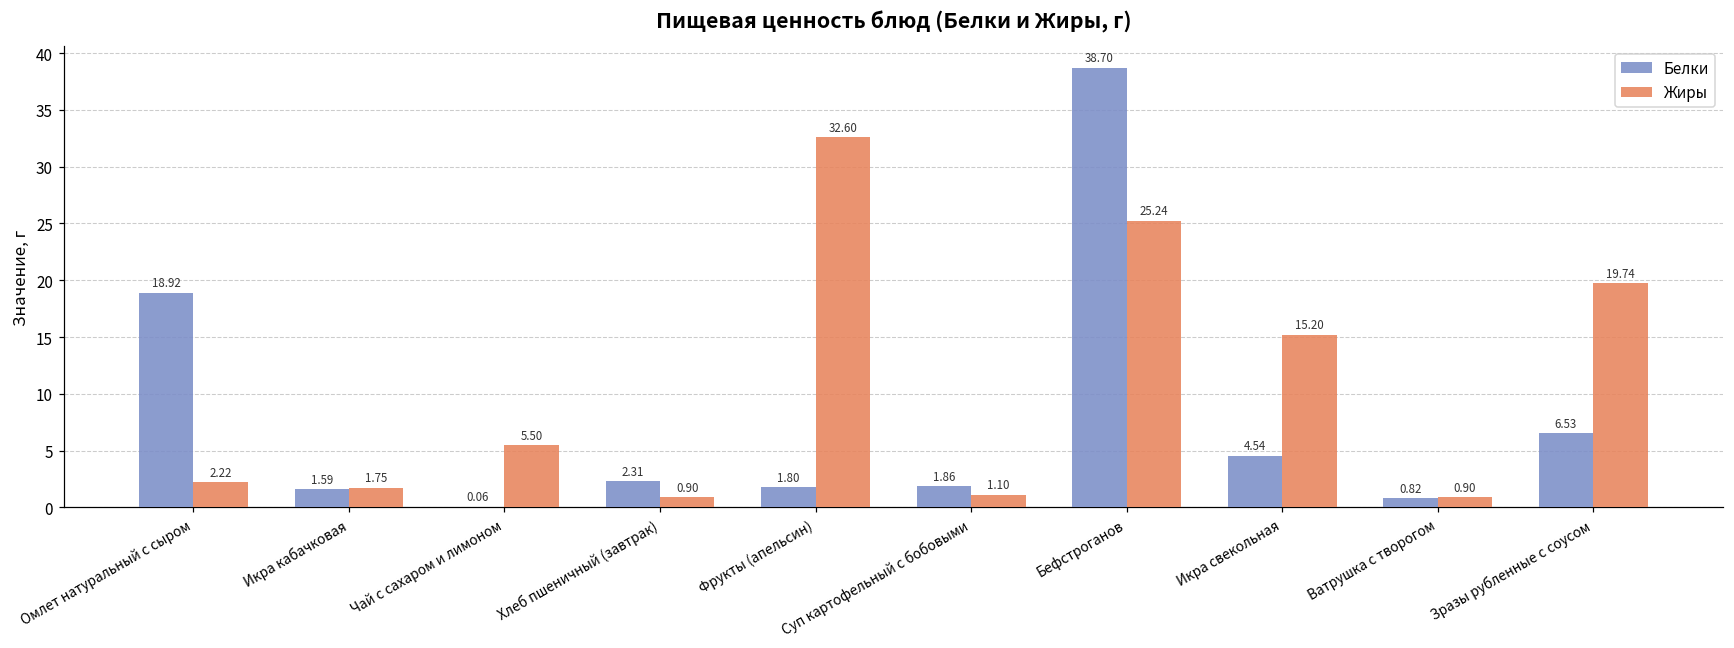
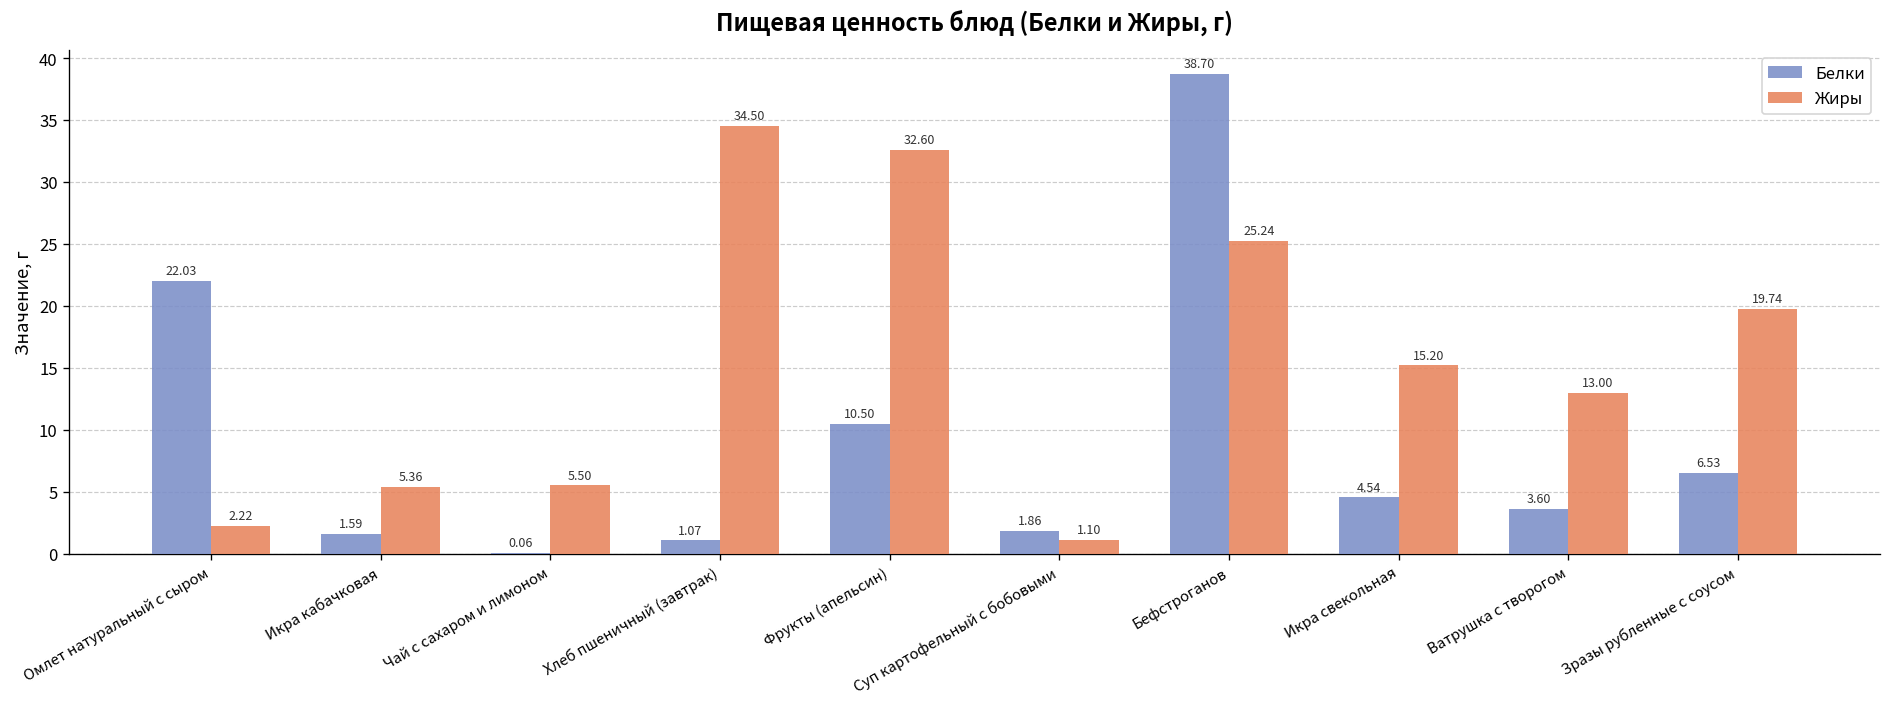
  {
    "Белки": {
-     "Омлет натуральный с сыром": 18.92,
+     "Омлет натуральный с сыром": 22.03,
      "Икра кабачковая": 1.59,
      "Чай с сахаром и лимоном": 0.06,
-     "Хлеб пшеничный (завтрак)": 2.31,
-     "Фрукты (апельсин)": 1.80,
+     "Хлеб пшеничный (завтрак)": 1.07,
+     "Фрукты (апельсин)": 10.50,
      "Суп картофельный с бобовыми": 1.86,
      "Бефстроганов": 38.70,
      "Икра свекольная": 4.54,
-     "Ватрушка с творогом": 0.82,
+     "Ватрушка с творогом": 3.60,
      "Зразы рубленные с соусом": 6.53
    },
    "Жиры": {
      "Омлет натуральный с сыром": 2.22,
-     "Икра кабачковая": 1.75,
+     "Икра кабачковая": 5.36,
      "Чай с сахаром и лимоном": 5.50,
-     "Хлеб пшеничный (завтрак)": 0.90,
+     "Хлеб пшеничный (завтрак)": 34.50,
      "Фрукты (апельсин)": 32.60,
      "Суп картофельный с бобовыми": 1.10,
      "Бефстроганов": 25.24,
      "Икра свекольная": 15.20,
-     "Ватрушка с творогом": 0.90,
+     "Ватрушка с творогом": 13.00,
      "Зразы рубленные с соусом": 19.74
    }
  }
